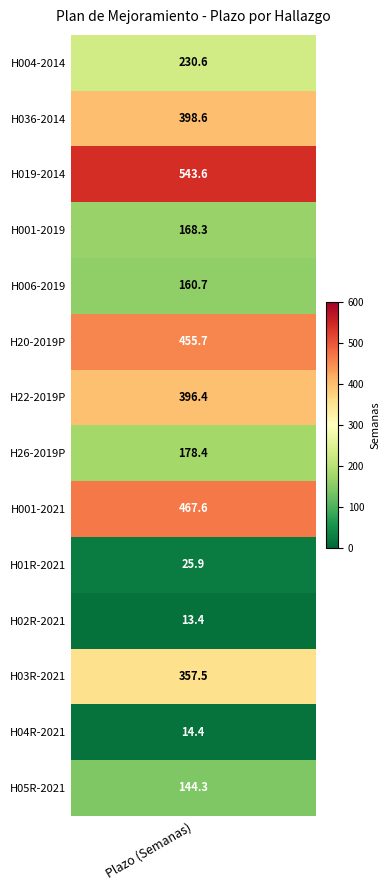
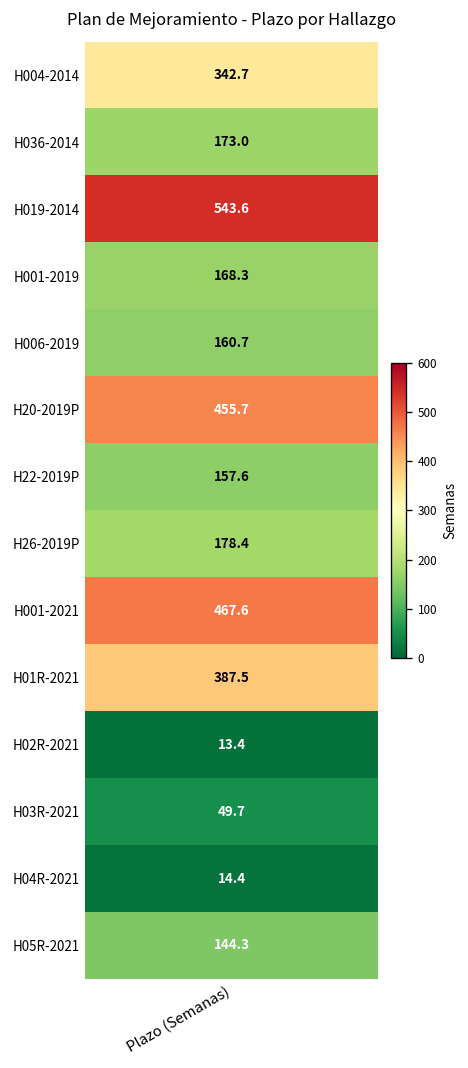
  {
    "H004-2014": {
-     "Plazo (Semanas)": 230.6
+     "Plazo (Semanas)": 342.7
    },
    "H036-2014": {
-     "Plazo (Semanas)": 398.6
+     "Plazo (Semanas)": 173.0
    },
    "H019-2014": {
      "Plazo (Semanas)": 543.6
    },
    "H001-2019": {
      "Plazo (Semanas)": 168.3
    },
    "H006-2019": {
      "Plazo (Semanas)": 160.7
    },
    "H20-2019P": {
      "Plazo (Semanas)": 455.7
    },
    "H22-2019P": {
-     "Plazo (Semanas)": 396.4
+     "Plazo (Semanas)": 157.6
    },
    "H26-2019P": {
      "Plazo (Semanas)": 178.4
    },
    "H001-2021": {
      "Plazo (Semanas)": 467.6
    },
    "H01R-2021": {
-     "Plazo (Semanas)": 25.9
+     "Plazo (Semanas)": 387.5
    },
    "H02R-2021": {
      "Plazo (Semanas)": 13.4
    },
    "H03R-2021": {
-     "Plazo (Semanas)": 357.5
+     "Plazo (Semanas)": 49.7
    },
    "H04R-2021": {
      "Plazo (Semanas)": 14.4
    },
    "H05R-2021": {
      "Plazo (Semanas)": 144.3
    }
  }
